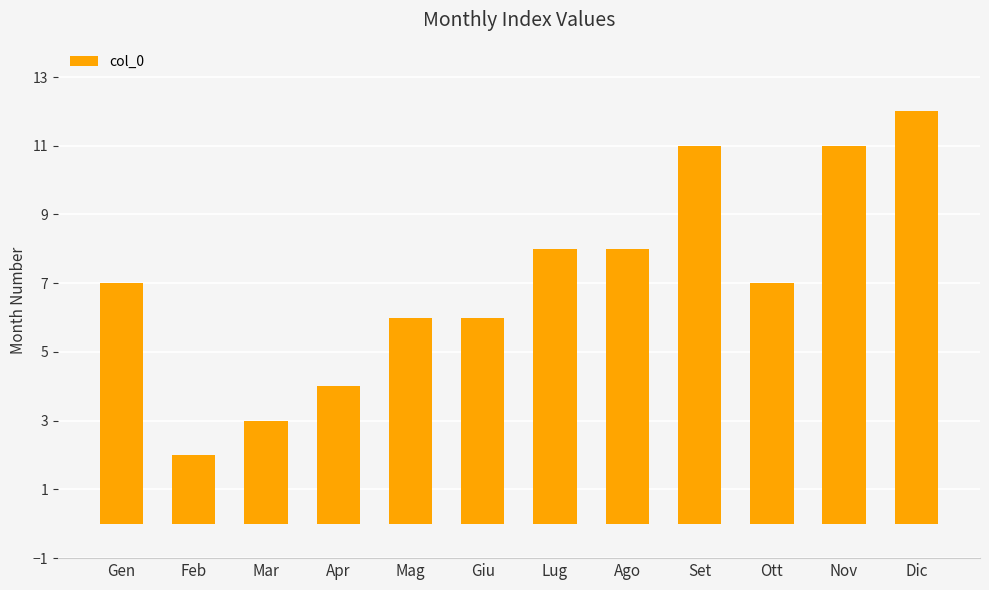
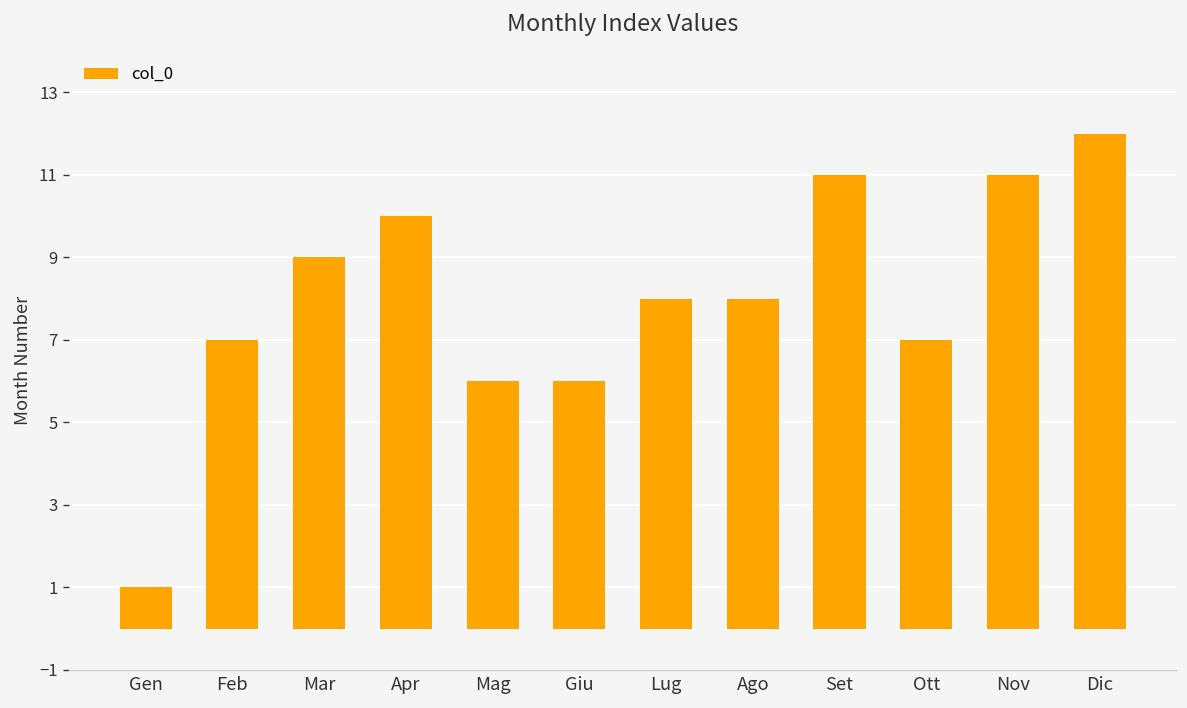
  {
-   "Gen": 7,
-   "Feb": 2,
-   "Mar": 3,
-   "Apr": 4,
+   "Gen": 1,
+   "Feb": 7,
+   "Mar": 9,
+   "Apr": 10,
    "Mag": 6,
    "Giu": 6,
    "Lug": 8,
    "Ago": 8,
    "Set": 11,
    "Ott": 7,
    "Nov": 11,
    "Dic": 12
  }
